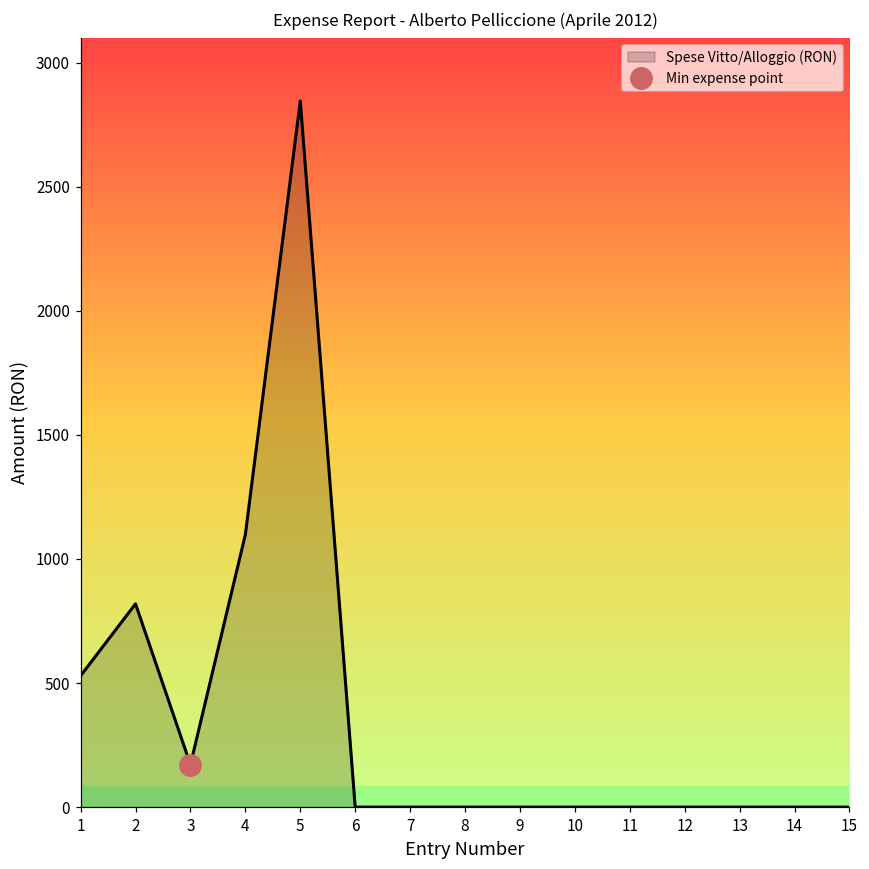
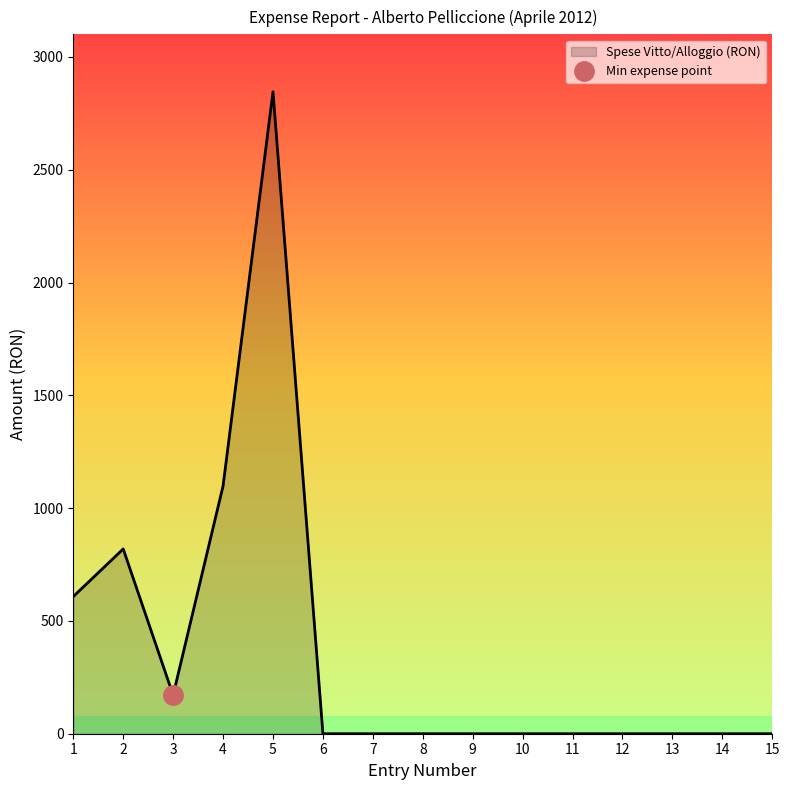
  {
    "Spese Vitto/Alloggio (RON)": {
-     "1": 530,
+     "1": 610,
      "2": 820,
      "4": 1100,
      "5": 2850
    }
  }
